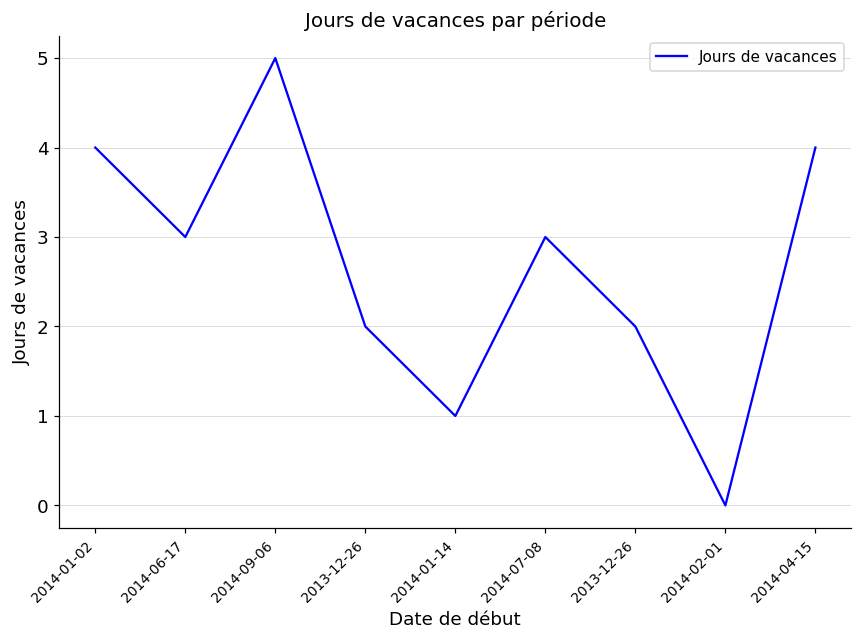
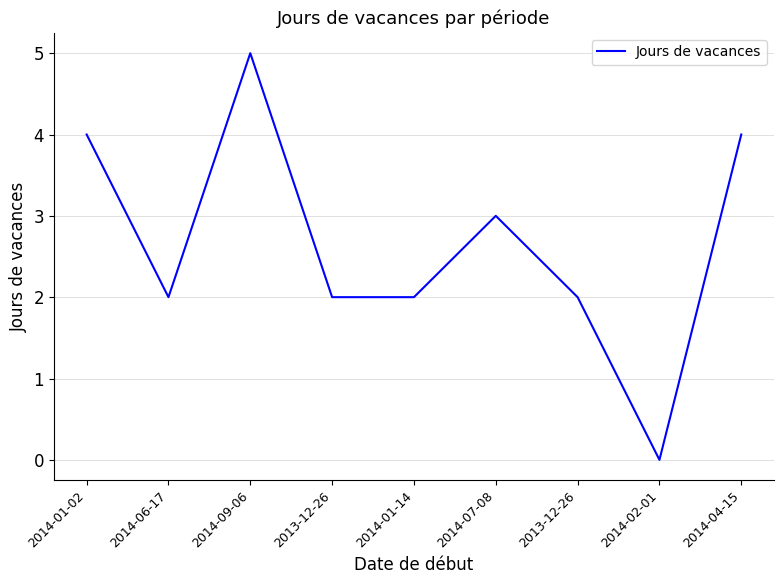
  {
    "2014-01-02": 4,
-   "2014-06-17": 3,
+   "2014-06-17": 2,
    "2014-09-06": 5,
-   "2014-01-14": 1,
+   "2014-01-14": 2,
    "2014-07-08": 3,
    "2014-02-01": 0,
    "2014-04-15": 4
  }
